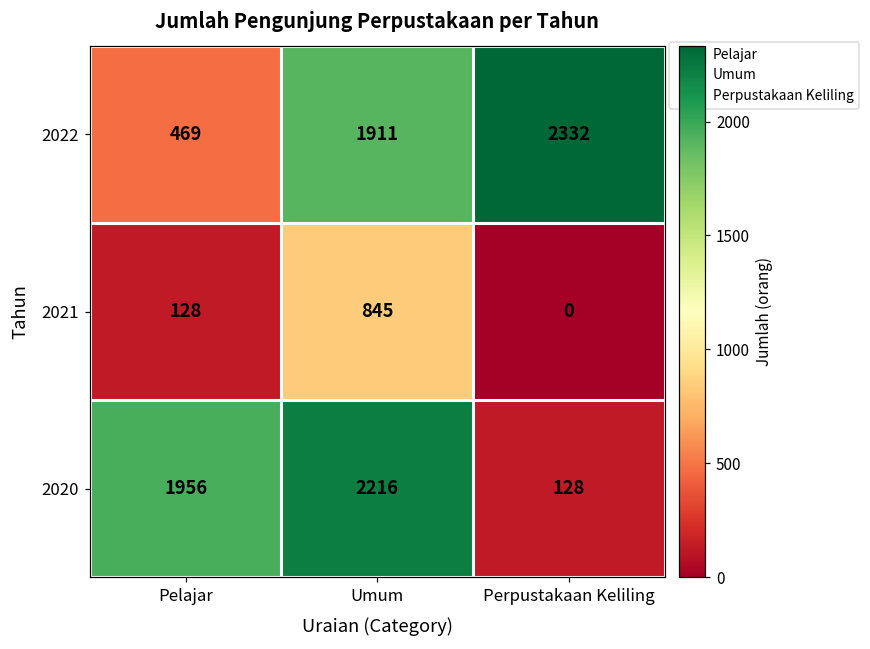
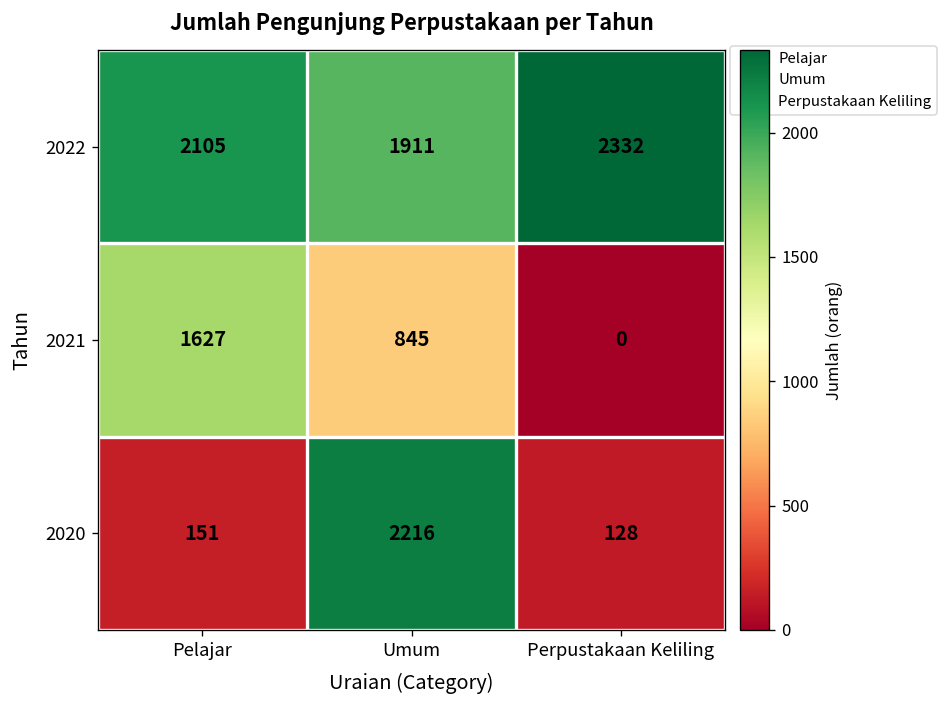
  {
    "2022": {
-     "Pelajar": 469,
+     "Pelajar": 2105,
      "Umum": 1911,
      "Perpustakaan Keliling": 2332
    },
    "2021": {
-     "Pelajar": 128,
+     "Pelajar": 1627,
      "Umum": 845,
      "Perpustakaan Keliling": 0
    },
    "2020": {
-     "Pelajar": 1956,
+     "Pelajar": 151,
      "Umum": 2216,
      "Perpustakaan Keliling": 128
    }
  }
